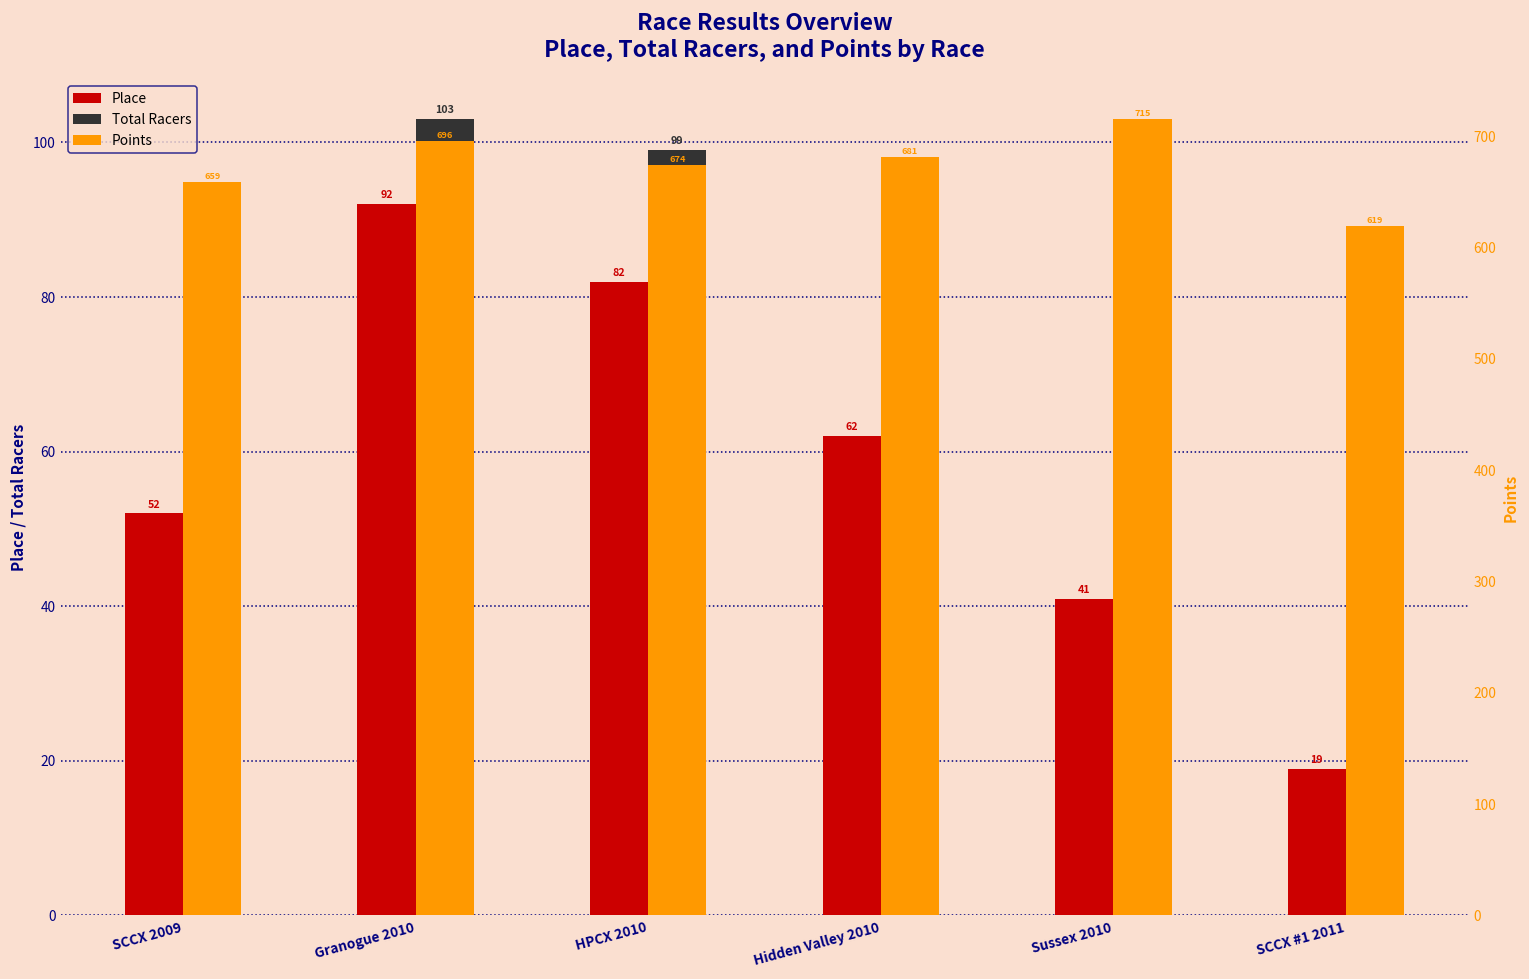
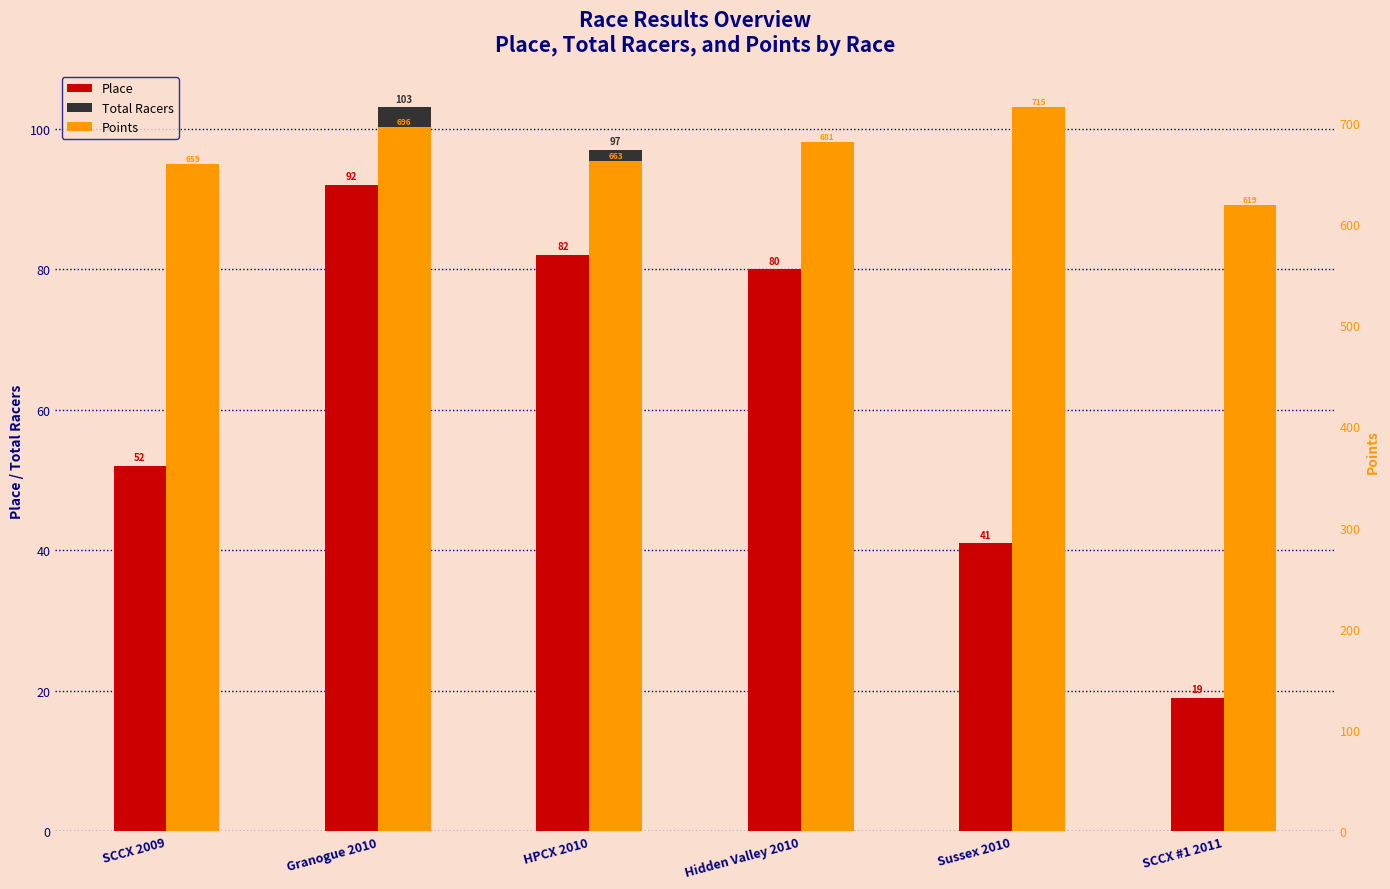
  {
    "Place": {
      "SCCX 2009": 52,
      "Granogue 2010": 92,
      "HPCX 2010": 82,
-     "Hidden Valley 2010": 62,
+     "Hidden Valley 2010": 80,
      "Sussex 2010": 41,
      "SCCX #1 2011": 19
    },
    "Total Racers": {
      "Granogue 2010": 103,
-     "HPCX 2010": 99
+     "HPCX 2010": 97
    },
    "Points": {
      "SCCX 2009": 659,
      "Granogue 2010": 696,
-     "HPCX 2010": 674,
+     "HPCX 2010": 663,
      "Hidden Valley 2010": 681,
      "Sussex 2010": 715,
      "SCCX #1 2011": 619
    }
  }
